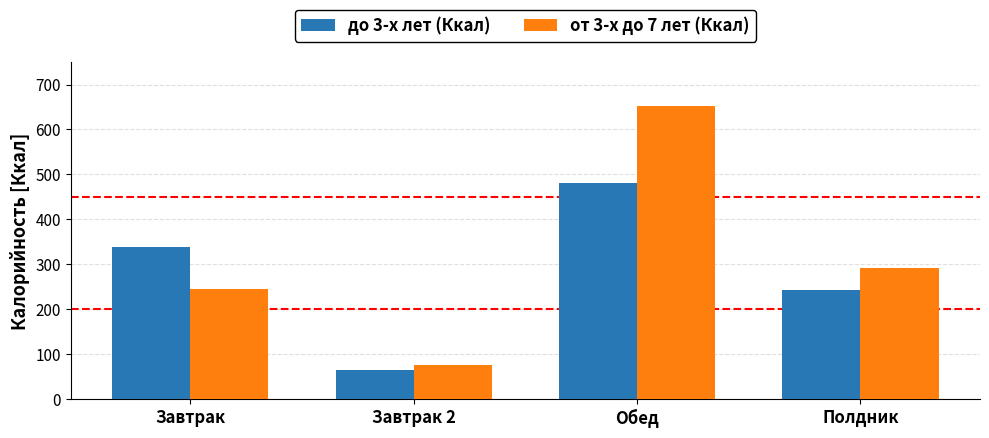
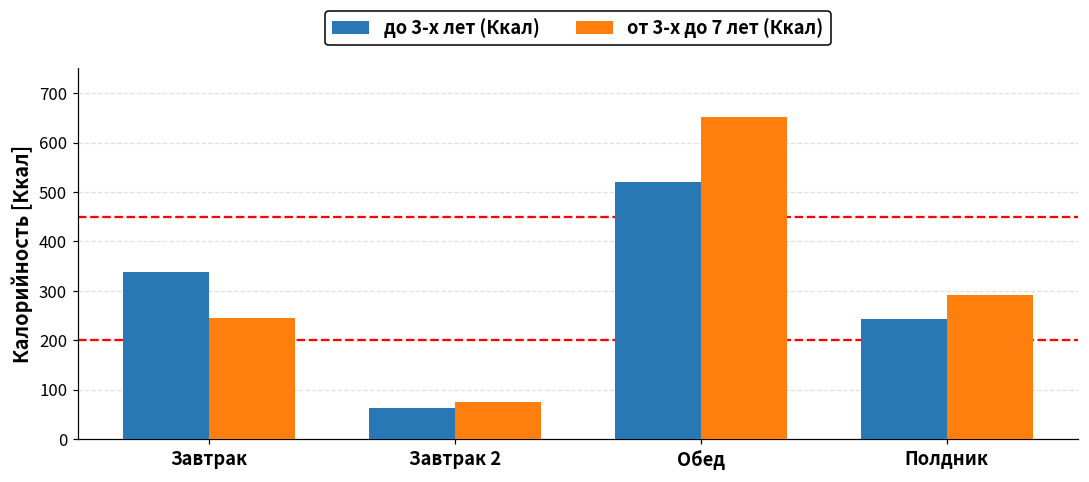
  {
    "до 3-х лет (Ккал)": {
      "Завтрак": 340,
      "Завтрак 2": 60,
-     "Обед": 480,
+     "Обед": 520,
      "Полдник": 240
    },
    "от 3-х до 7 лет (Ккал)": {
      "Завтрак": 240,
      "Завтрак 2": 80,
      "Обед": 650,
      "Полдник": 290
    }
  }
